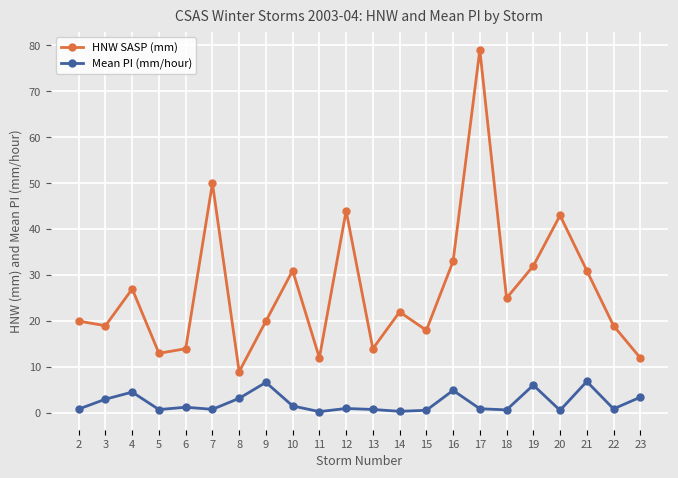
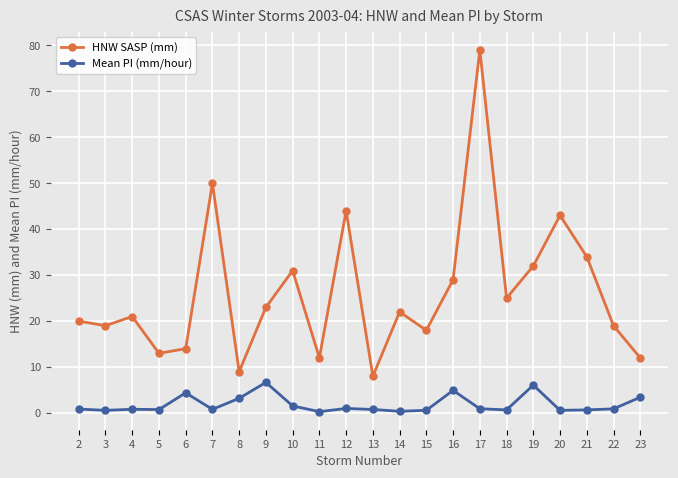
  {
    "HNW SASP (mm)": {
      "2": 20,
      "3": 19,
-     "4": 27,
+     "4": 21,
      "5": 13,
      "6": 14,
      "7": 50,
      "8": 9,
-     "9": 20,
+     "9": 23,
      "10": 31,
      "11": 12,
      "12": 44,
-     "13": 14,
+     "13": 8,
      "14": 22,
      "15": 18,
-     "16": 33,
+     "16": 29,
      "17": 79,
      "18": 25,
      "19": 32,
      "20": 43,
-     "21": 31,
+     "21": 34,
      "22": 19,
      "23": 12
    },
    "Mean PI (mm/hour)": {
      "2": 1,
-     "3": 3,
-     "4": 5,
+     "3": 1,
+     "4": 1,
      "5": 1,
-     "6": 1,
+     "6": 4,
      "7": 1,
      "8": 3,
      "9": 7,
      "10": 2,
      "11": 0,
      "12": 1,
      "13": 1,
      "14": 0,
      "15": 1,
      "16": 5,
      "17": 1,
      "18": 1,
      "19": 6,
      "20": 1,
-     "21": 7,
+     "21": 1,
      "22": 1,
      "23": 3
    }
  }
